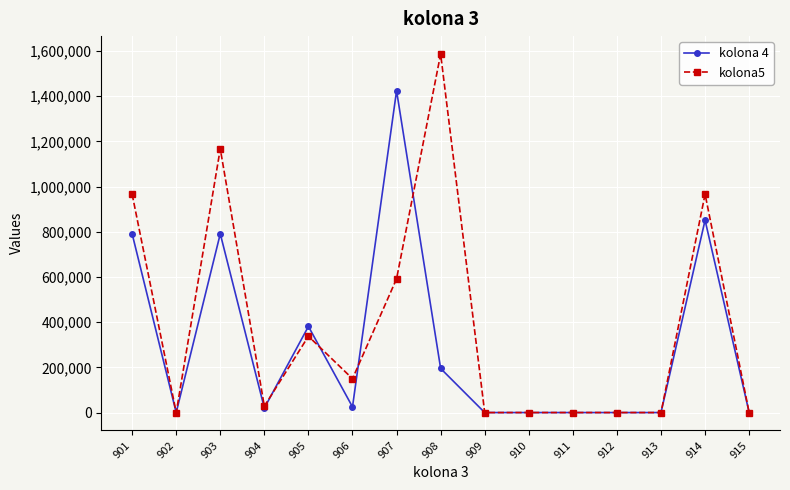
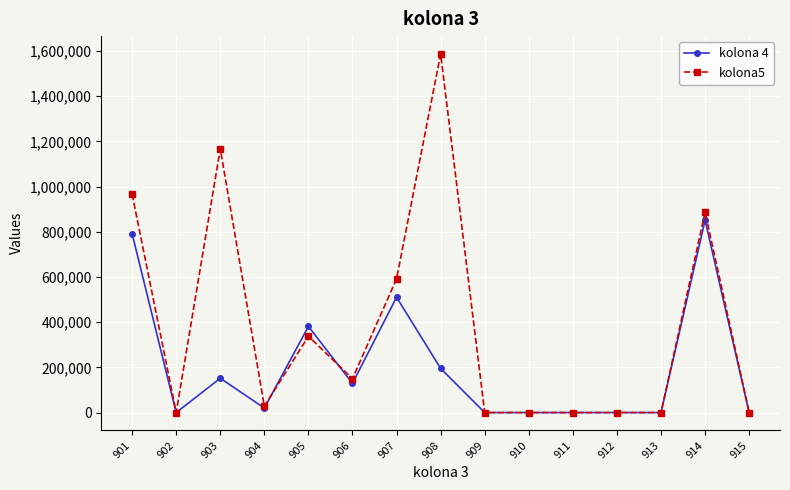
  {
    "kolona 4": {
      "901": "790,000",
-     "903": "790,000",
+     "903": "150,000",
      "905": "380,000",
-     "906": "30,000",
-     "907": "1,420,000",
+     "906": "130,000",
+     "907": "510,000",
      "908": "200,000",
      "914": "850,000"
    },
    "kolona5": {
      "901": "970,000",
      "903": "1,170,000",
      "905": "340,000",
      "906": "150,000",
      "907": "590,000",
      "908": "1,590,000",
-     "914": "970,000"
+     "914": "890,000"
    }
  }
